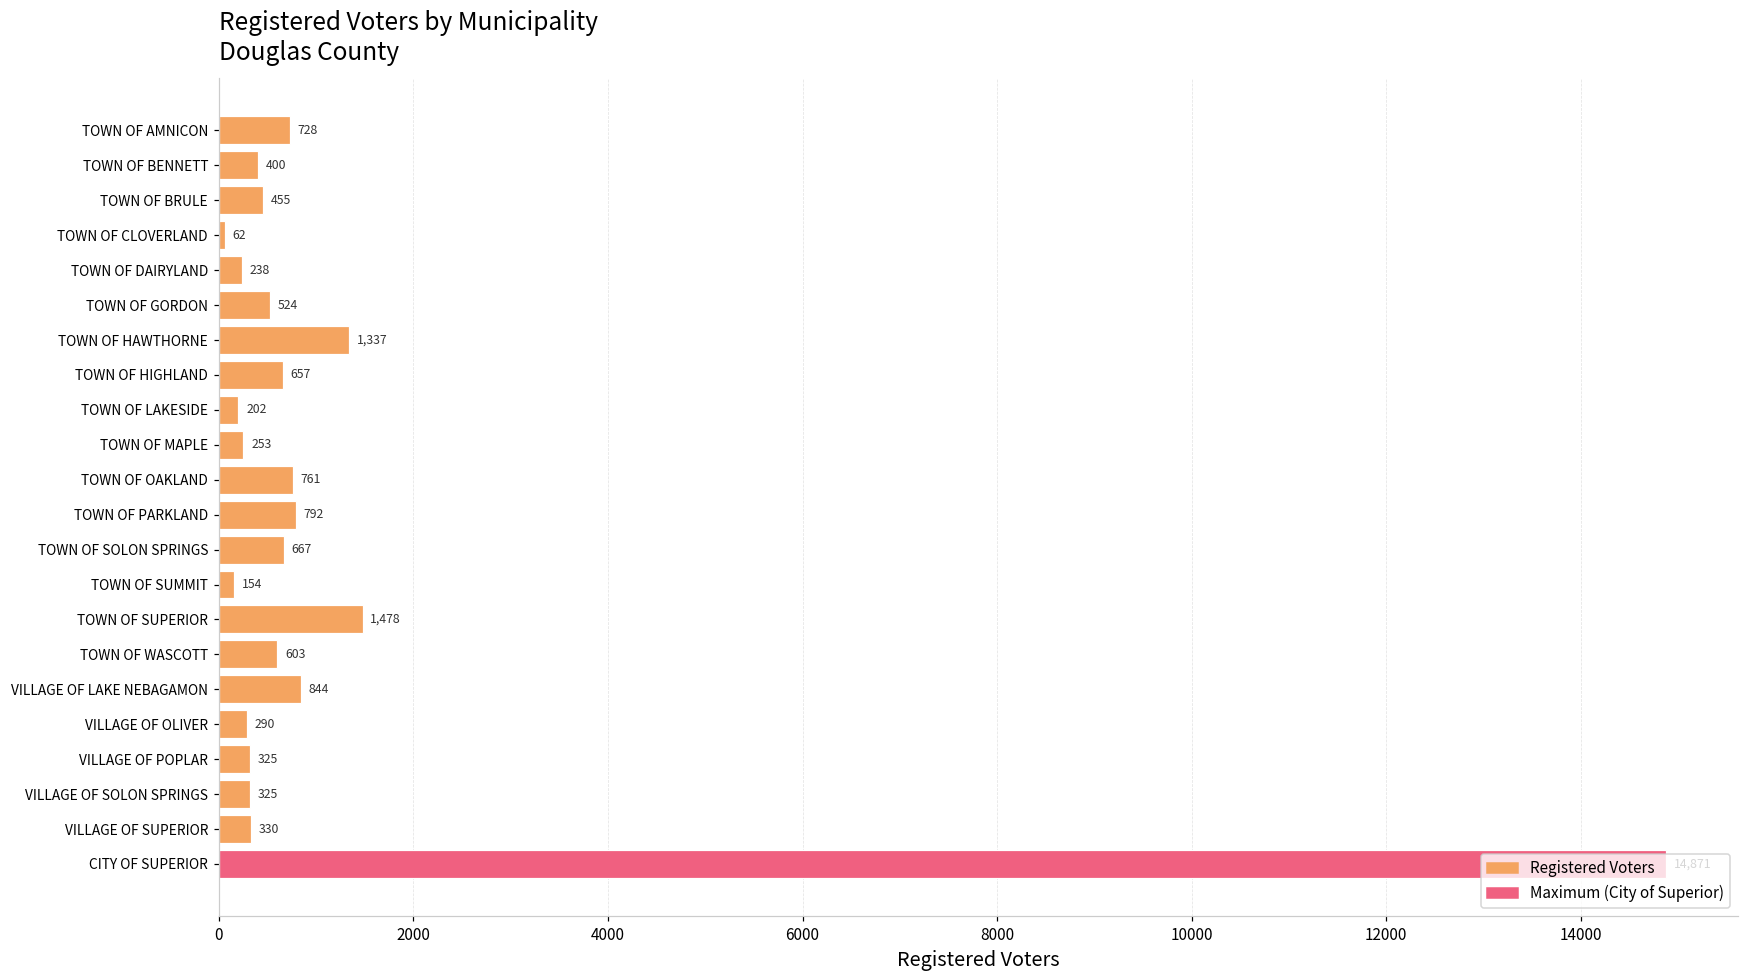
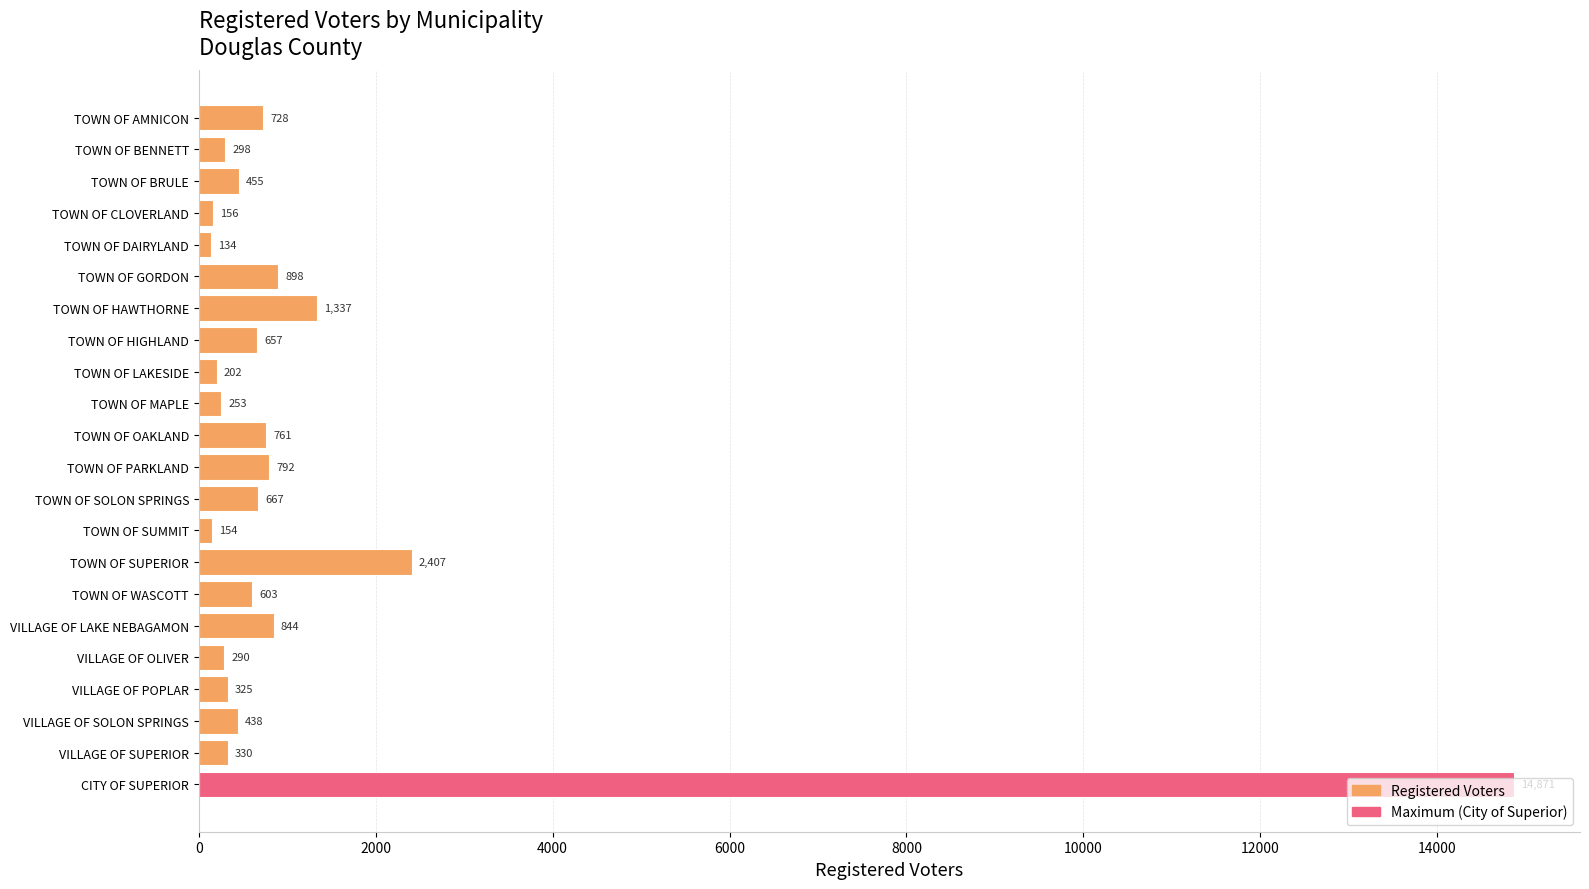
  {
    "TOWN OF AMNICON": "728",
-   "TOWN OF BENNETT": "400",
+   "TOWN OF BENNETT": "298",
    "TOWN OF BRULE": "455",
-   "TOWN OF CLOVERLAND": "62",
-   "TOWN OF DAIRYLAND": "238",
-   "TOWN OF GORDON": "524",
+   "TOWN OF CLOVERLAND": "156",
+   "TOWN OF DAIRYLAND": "134",
+   "TOWN OF GORDON": "898",
    "TOWN OF HAWTHORNE": "1,337",
    "TOWN OF HIGHLAND": "657",
    "TOWN OF LAKESIDE": "202",
    "TOWN OF MAPLE": "253",
    "TOWN OF OAKLAND": "761",
    "TOWN OF PARKLAND": "792",
    "TOWN OF SOLON SPRINGS": "667",
    "TOWN OF SUMMIT": "154",
-   "TOWN OF SUPERIOR": "1,478",
+   "TOWN OF SUPERIOR": "2,407",
    "TOWN OF WASCOTT": "603",
    "VILLAGE OF LAKE NEBAGAMON": "844",
    "VILLAGE OF OLIVER": "290",
    "VILLAGE OF POPLAR": "325",
-   "VILLAGE OF SOLON SPRINGS": "325",
+   "VILLAGE OF SOLON SPRINGS": "438",
    "VILLAGE OF SUPERIOR": "330"
  }
